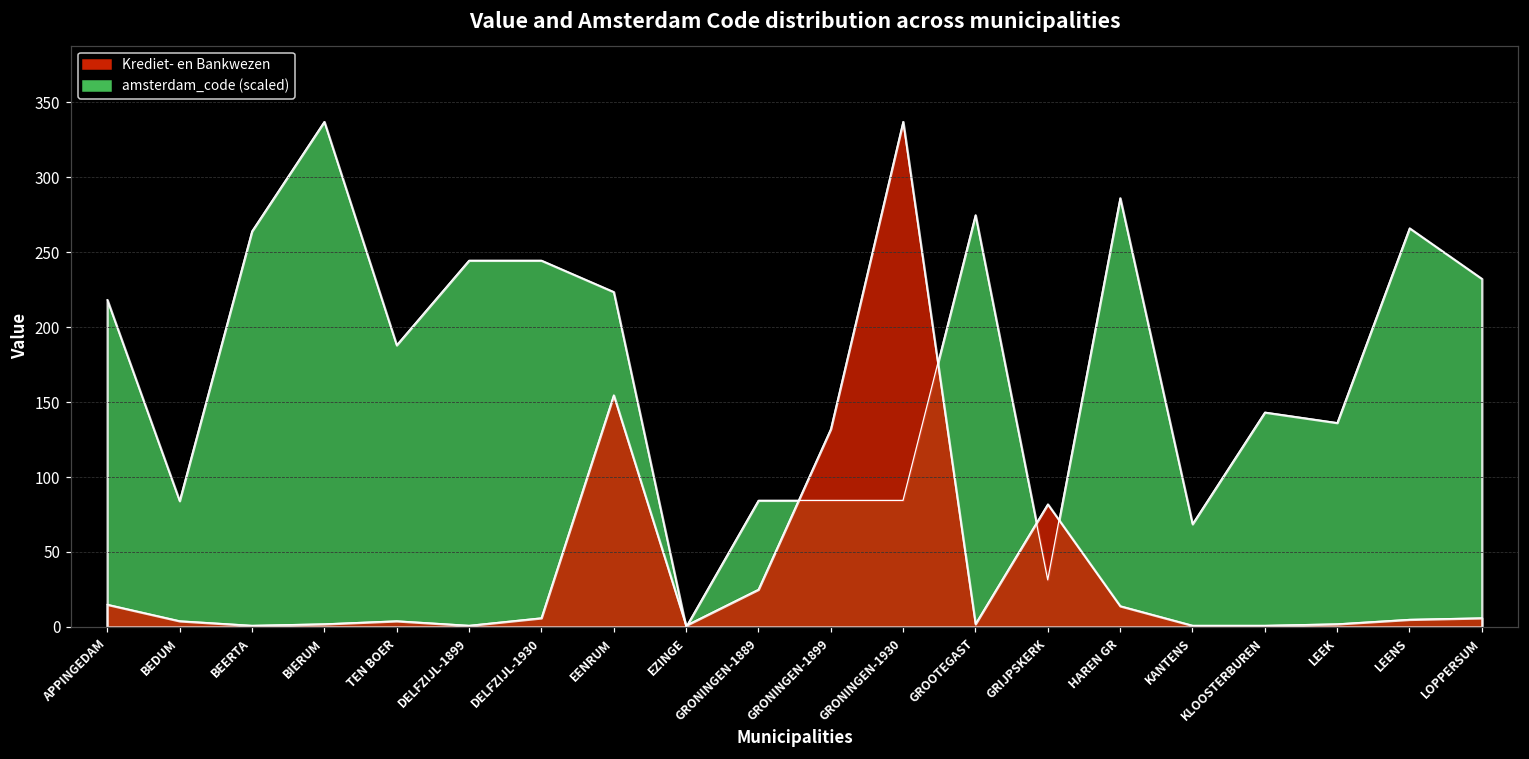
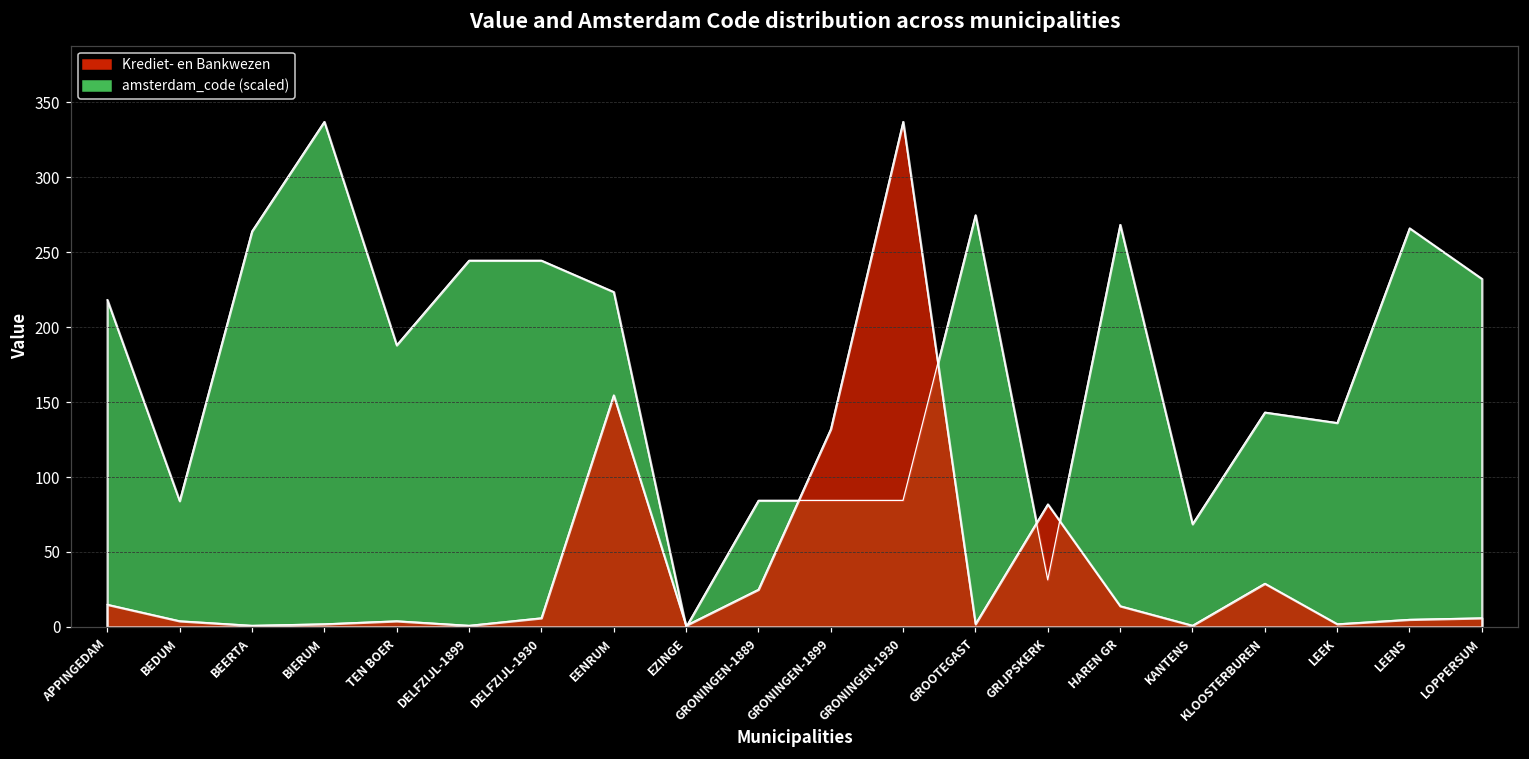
  {
    "amsterdam_code (scaled)": {
      "APPINGEDAM": 218,
      "BEDUM": 84,
      "BEERTA": 264,
      "BIERUM": 337,
      "TEN BOER": 188,
      "DELFZIJL-1899": 244,
      "DELFZIJL-1930": 244,
      "EENRUM": 224,
      "GRONINGEN-1889": 84,
      "GRONINGEN-1899": 84,
      "GRONINGEN-1930": 84,
      "GROOTEGAST": 275,
      "GRIJPSKERK": 31,
-     "HAREN GR": 286,
+     "HAREN GR": 268,
      "KANTENS": 69,
      "KLOOSTERBUREN": 143,
      "LEEK": 136,
      "LEENS": 266,
      "LOPPERSUM": 232
    },
    "Krediet- en Bankwezen": {
      "APPINGEDAM": 15,
      "BEDUM": 4,
      "BEERTA": 1,
      "BIERUM": 2,
      "TEN BOER": 4,
      "DELFZIJL-1899": 1,
      "DELFZIJL-1930": 6,
      "EENRUM": 155,
      "GRONINGEN-1889": 25,
      "GRONINGEN-1899": 132,
      "GRONINGEN-1930": 337,
      "GROOTEGAST": 2,
      "GRIJPSKERK": 82,
      "HAREN GR": 14,
      "KANTENS": 1,
-     "KLOOSTERBUREN": 1,
+     "KLOOSTERBUREN": 29,
      "LEEK": 2,
      "LEENS": 5,
      "LOPPERSUM": 6
    }
  }
